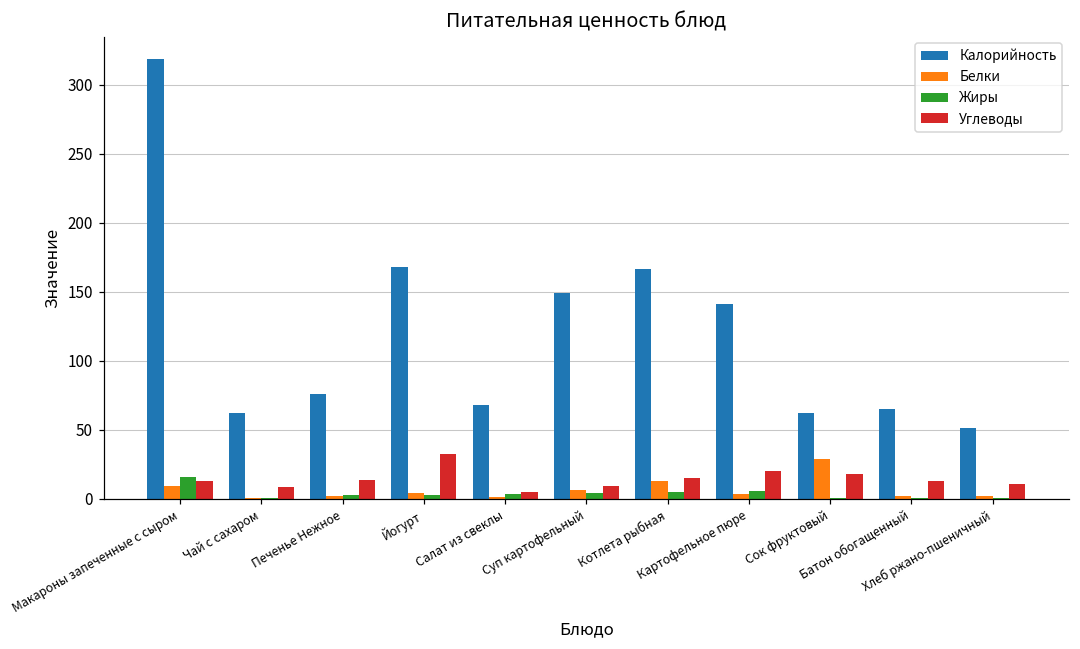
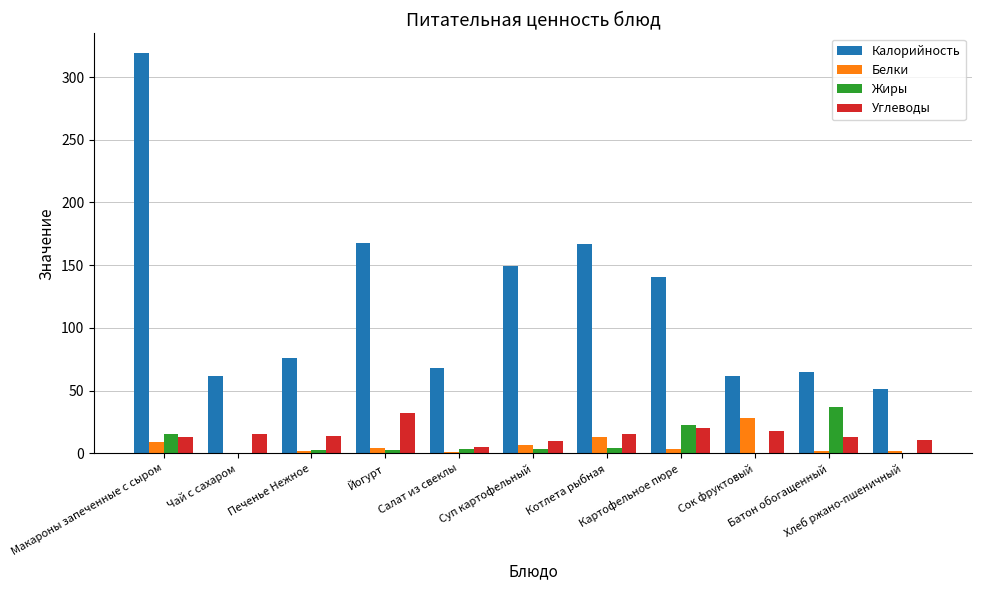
  {
    "Калорийность": {
      "Макароны запеченные с сыром": 319,
      "Чай с сахаром": 62,
      "Печенье Нежное": 76,
      "Йогурт": 168,
      "Салат из свеклы": 68,
      "Суп картофельный": 149,
      "Котлета рыбная": 167,
      "Картофельное пюре": 141,
      "Сок фруктовый": 62,
      "Батон обогащенный": 65,
      "Хлеб ржано-пшеничный": 51
    },
    "Белки": {
      "Макароны запеченные с сыром": 9,
      "Йогурт": 4,
      "Суп картофельный": 6,
      "Котлета рыбная": 13,
      "Картофельное пюре": 3,
      "Сок фруктовый": 28
    },
    "Жиры": {
      "Макароны запеченные с сыром": 15,
      "Печенье Нежное": 3,
      "Йогурт": 3,
      "Салат из свеклы": 4,
      "Суп картофельный": 4,
      "Котлета рыбная": 5,
-     "Картофельное пюре": 6,
-     "Батон обогащенный": 1
+     "Картофельное пюре": 23,
+     "Батон обогащенный": 37
    },
    "Углеводы": {
      "Макароны запеченные с сыром": 13,
-     "Чай с сахаром": 8,
+     "Чай с сахаром": 15,
      "Печенье Нежное": 14,
      "Йогурт": 32,
      "Салат из свеклы": 5,
      "Суп картофельный": 9,
      "Котлета рыбная": 15,
      "Картофельное пюре": 20,
      "Сок фруктовый": 18,
      "Батон обогащенный": 13,
      "Хлеб ржано-пшеничный": 11
    }
  }
